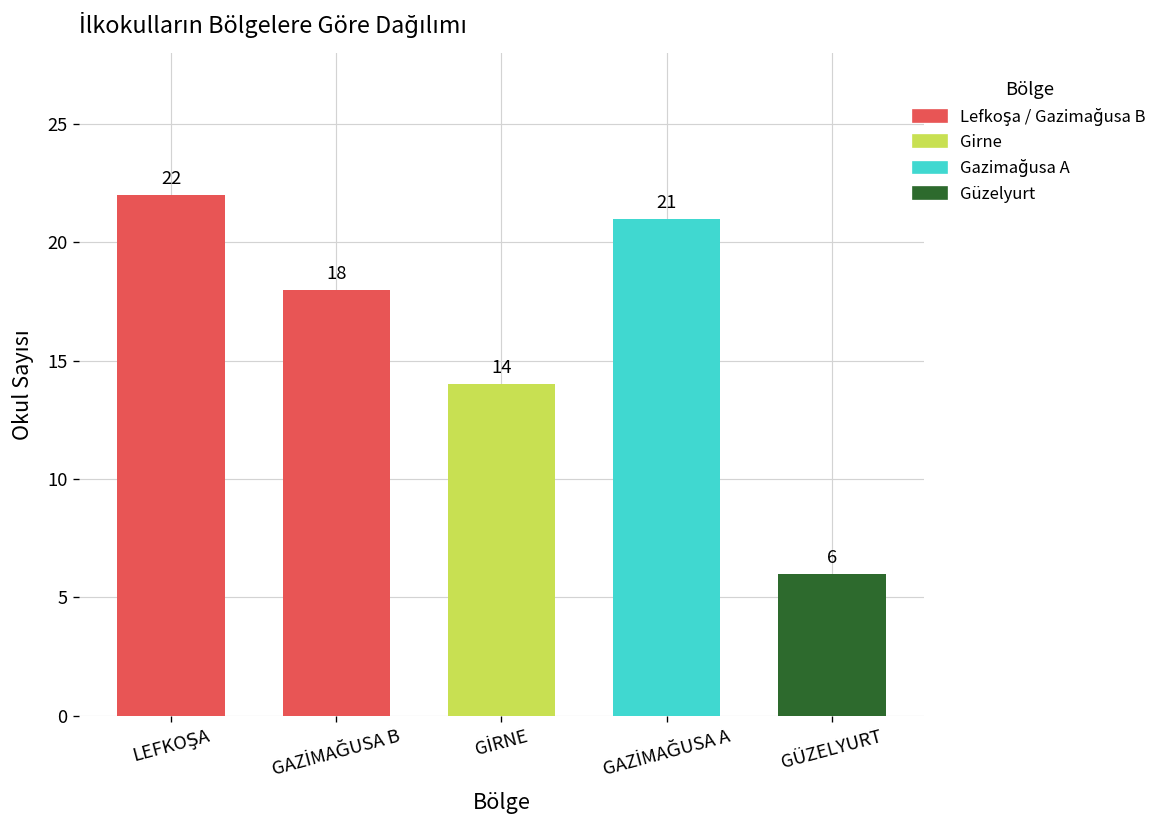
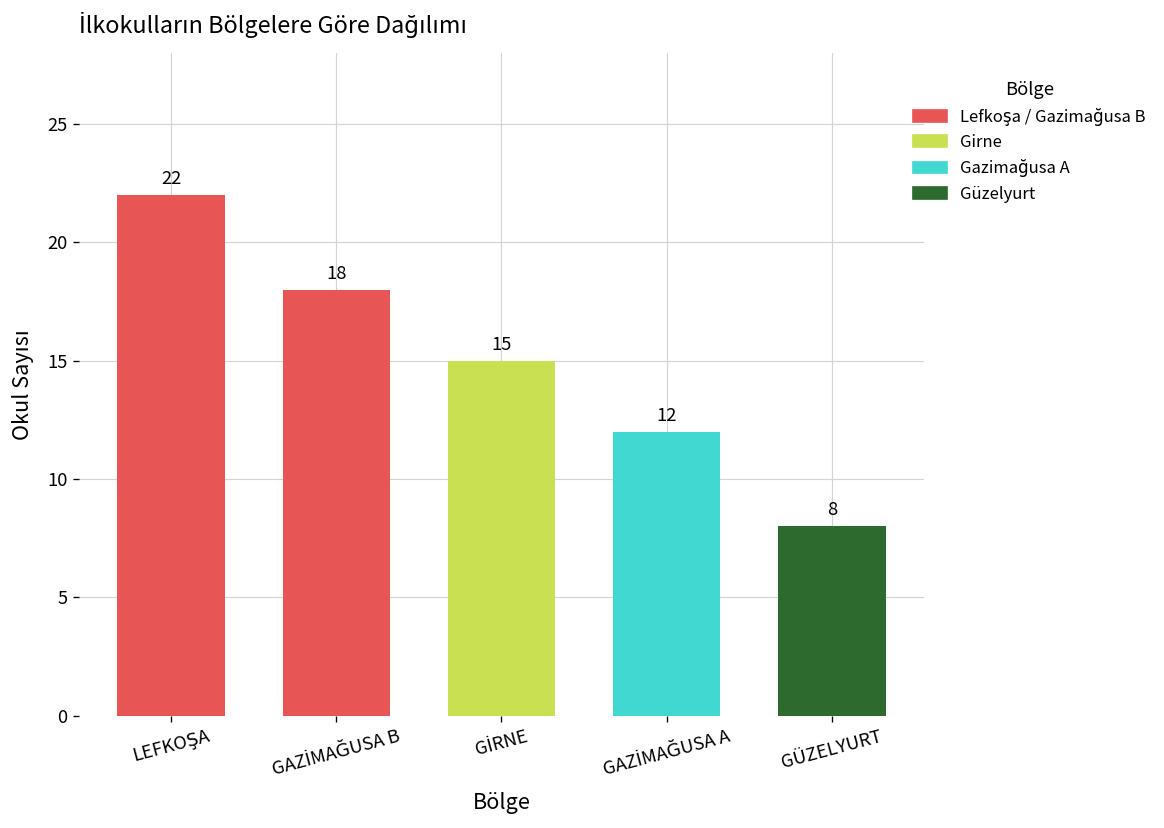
  {
    "LEFKOŞA": 22,
    "GAZİMAĞUSA B": 18,
-   "GİRNE": 14,
-   "GAZİMAĞUSA A": 21,
-   "GÜZELYURT": 6
+   "GİRNE": 15,
+   "GAZİMAĞUSA A": 12,
+   "GÜZELYURT": 8
  }
